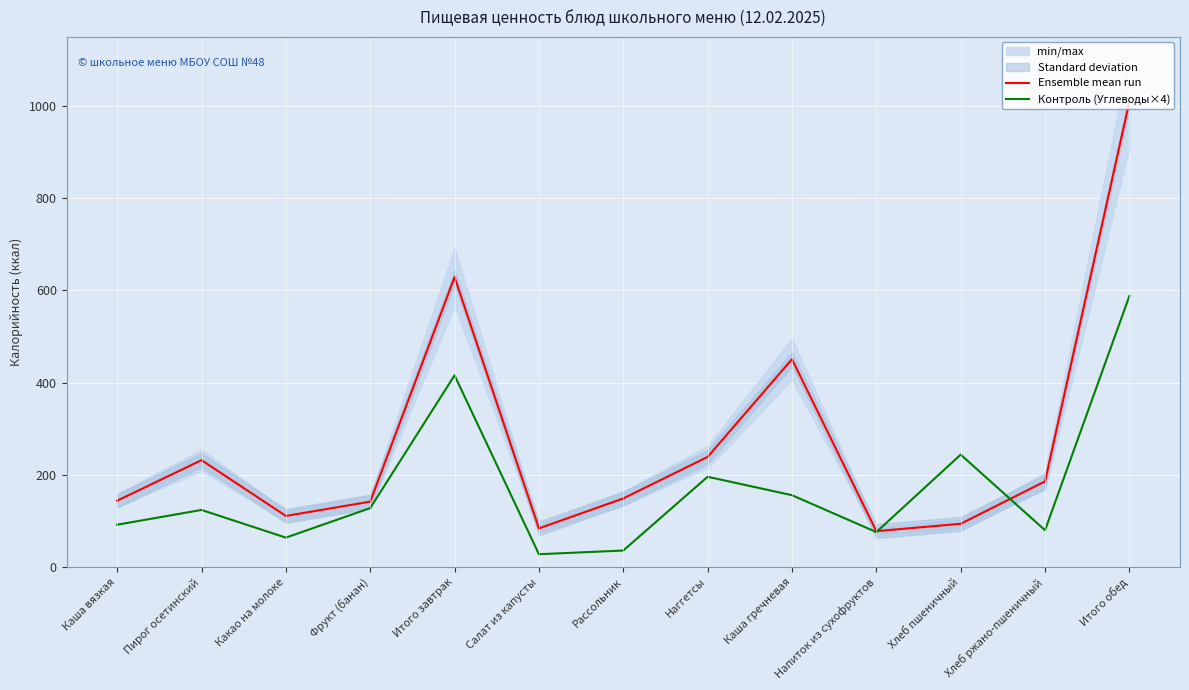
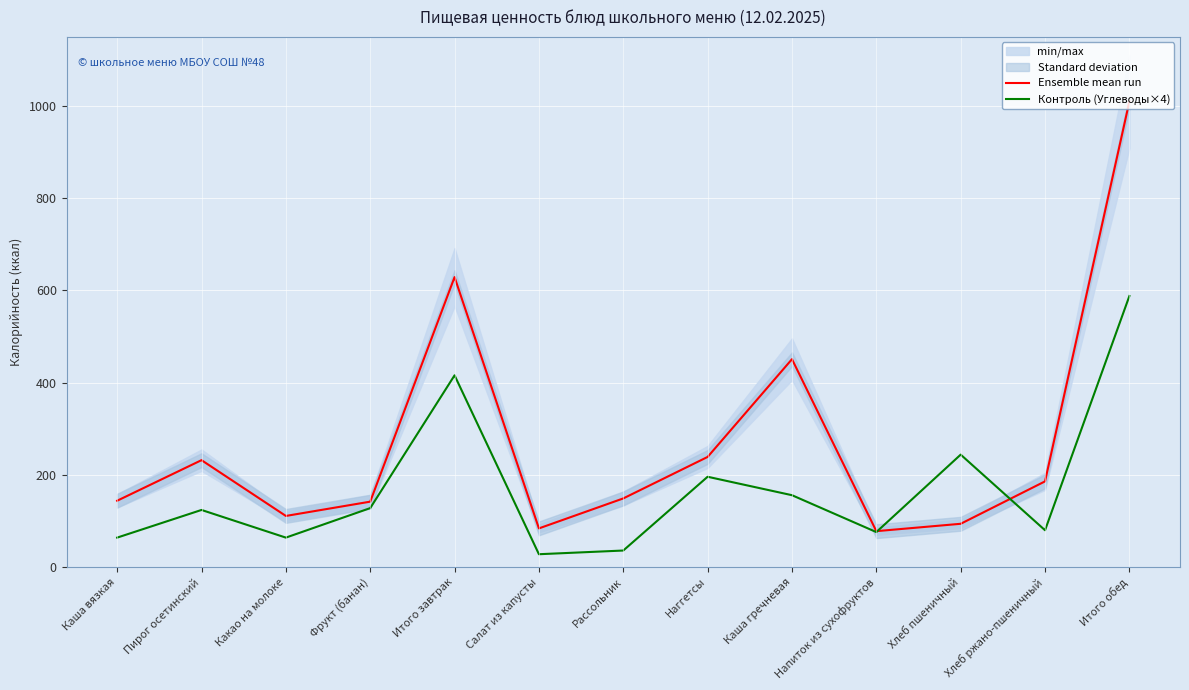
  {
    "Ensemble mean run": {
      "Каша вязкая": 140,
      "Пирог осетинский": 230,
      "Какао на молоке": 110,
      "Фрукт (банан)": 140,
      "Итого завтрак": 630,
      "Салат из капусты": 80,
      "Рассольник": 150,
      "Наггетсы": 240,
      "Каша гречневая": 450,
      "Хлеб пшеничный": 90,
      "Хлеб ржано-пшеничный": 190
    },
    "Контроль (Углеводы×4)": {
-     "Каша вязкая": 90,
+     "Каша вязкая": 60,
      "Пирог осетинский": 120,
      "Какао на молоке": 60,
      "Фрукт (банан)": 130,
      "Итого завтрак": 420,
      "Салат из капусты": 30,
      "Рассольник": 40,
      "Наггетсы": 200,
      "Каша гречневая": 160,
      "Хлеб пшеничный": 240,
      "Хлеб ржано-пшеничный": 80,
      "Итого обед": 590
    }
  }
